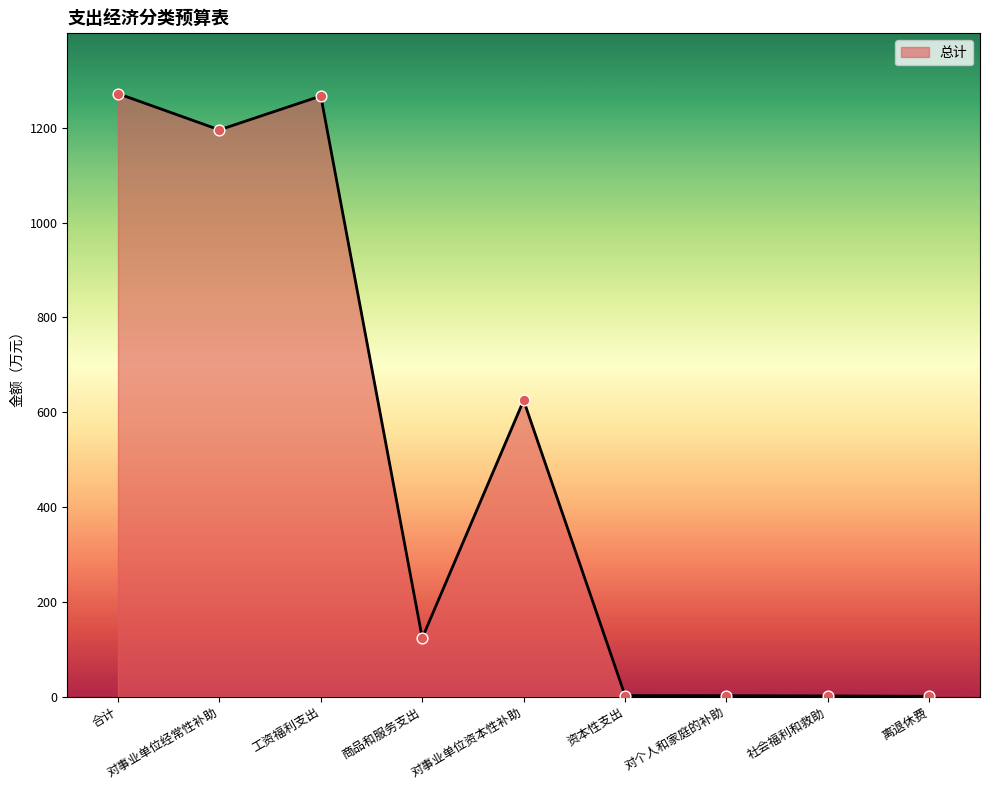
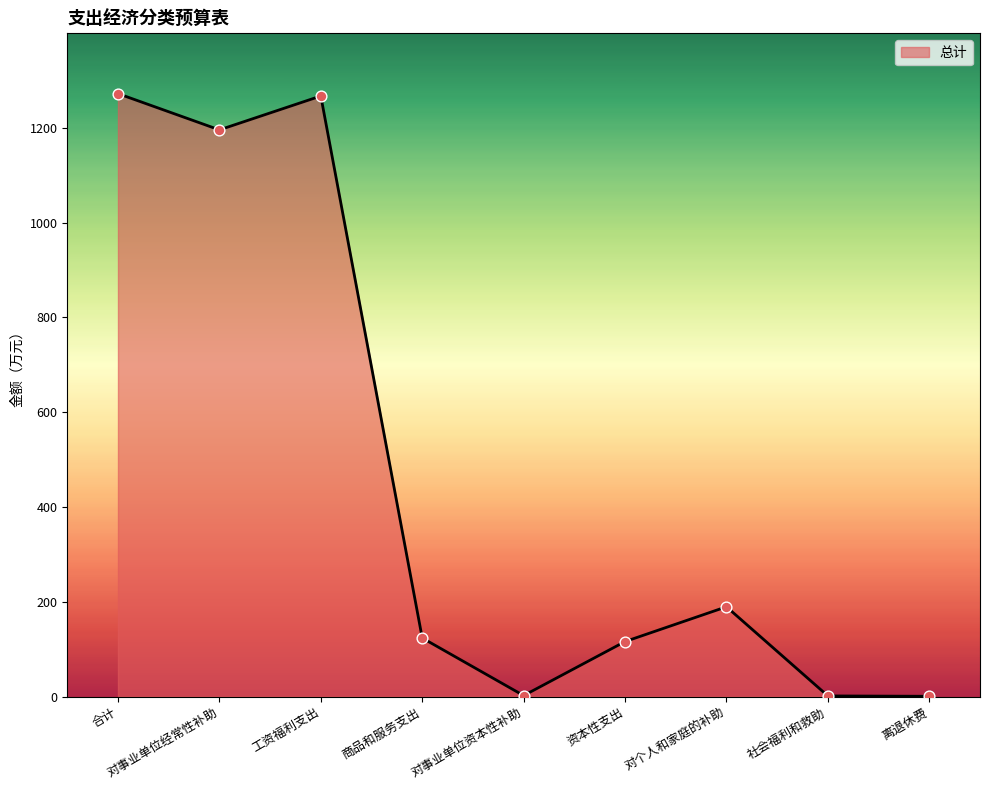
  {
    "合计": 1270,
    "对事业单位经常性补助": 1200,
    "工资福利支出": 1270,
    "商品和服务支出": 120,
-   "对事业单位资本性补助": 630,
-   "资本性支出": 0,
-   "对个人和家庭的补助": 0,
+   "对事业单位资本性补助": 0,
+   "资本性支出": 120,
+   "对个人和家庭的补助": 190,
    "社会福利和救助": 0,
    "离退休费": 0
  }
